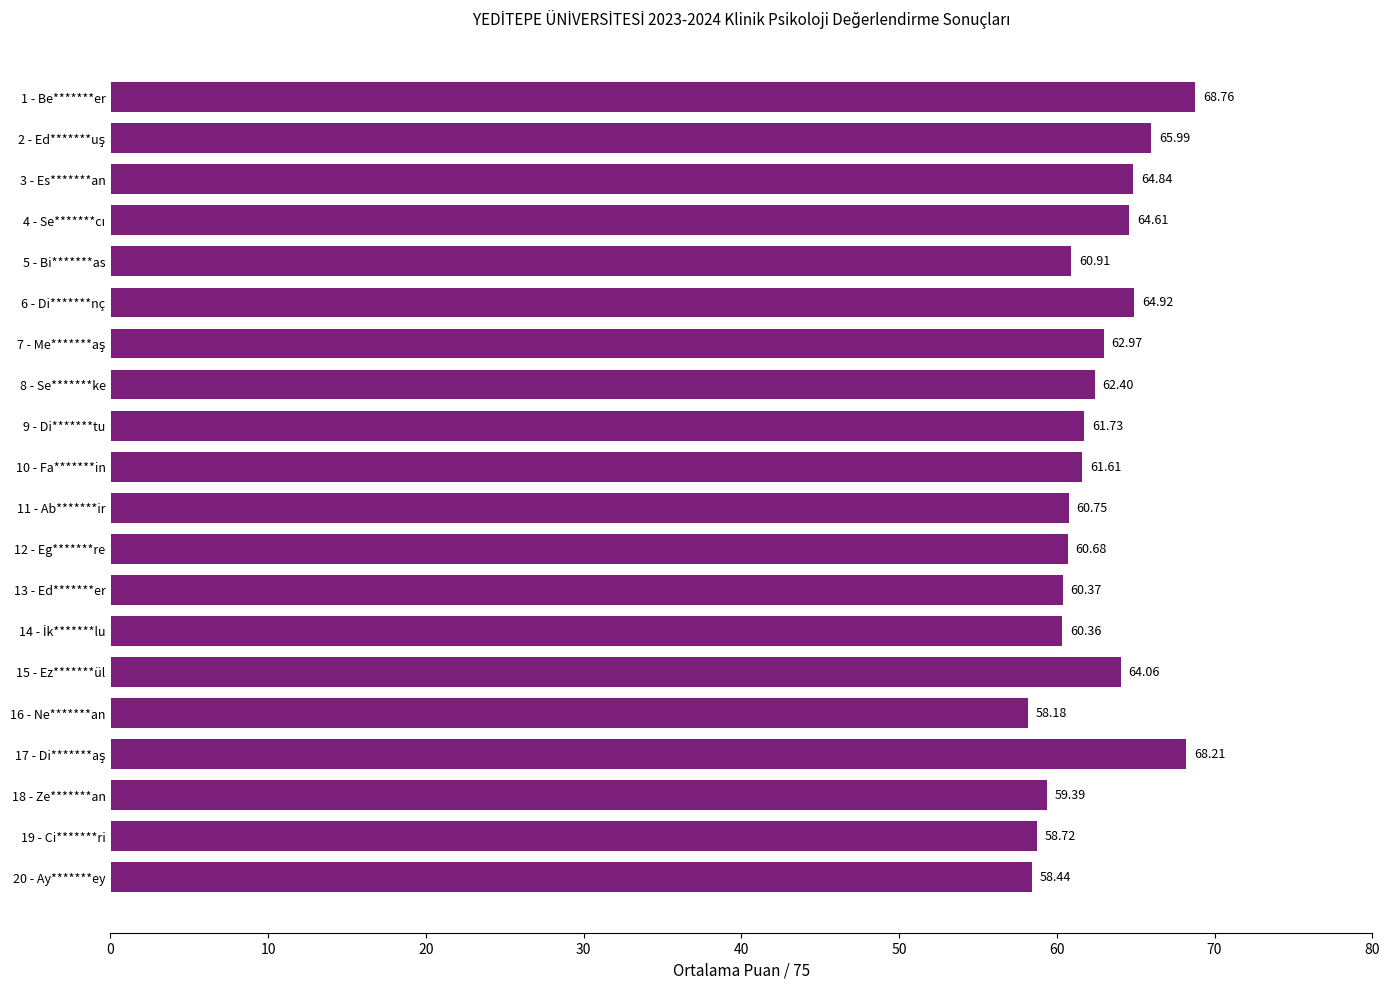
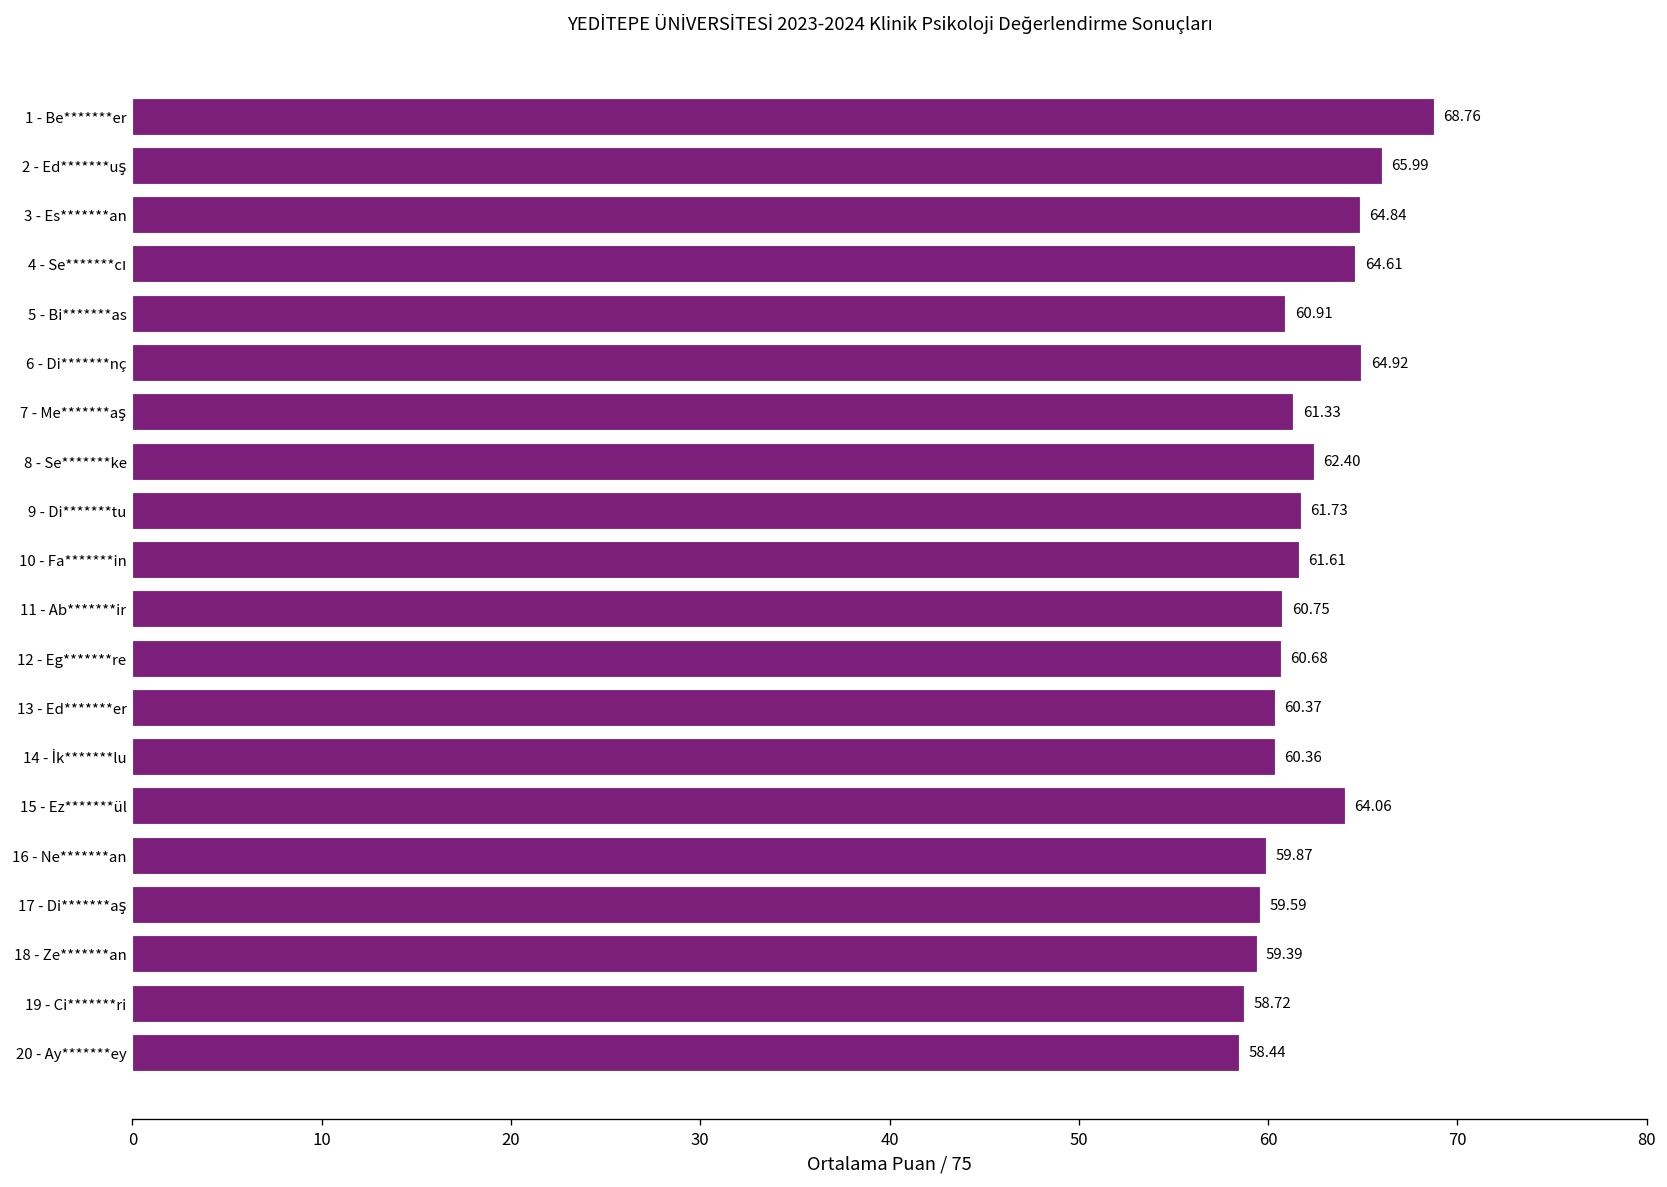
  {
    "1 - Be*******er": 68.76,
    "2 - Ed*******uş": 65.99,
    "3 - Es*******an": 64.84,
    "4 - Se*******cı": 64.61,
    "5 - Bi*******as": 60.91,
    "6 - Di*******nç": 64.92,
-   "7 - Me*******aş": 62.97,
+   "7 - Me*******aş": 61.33,
    "8 - Se*******ke": 62.40,
    "9 - Di*******tu": 61.73,
    "10 - Fa*******in": 61.61,
    "11 - Ab*******ir": 60.75,
    "12 - Eg*******re": 60.68,
    "13 - Ed*******er": 60.37,
    "14 - İk*******lu": 60.36,
    "15 - Ez*******ül": 64.06,
-   "16 - Ne*******an": 58.18,
-   "17 - Di*******aş": 68.21,
+   "16 - Ne*******an": 59.87,
+   "17 - Di*******aş": 59.59,
    "18 - Ze*******an": 59.39,
    "19 - Ci*******ri": 58.72,
    "20 - Ay*******ey": 58.44
  }
